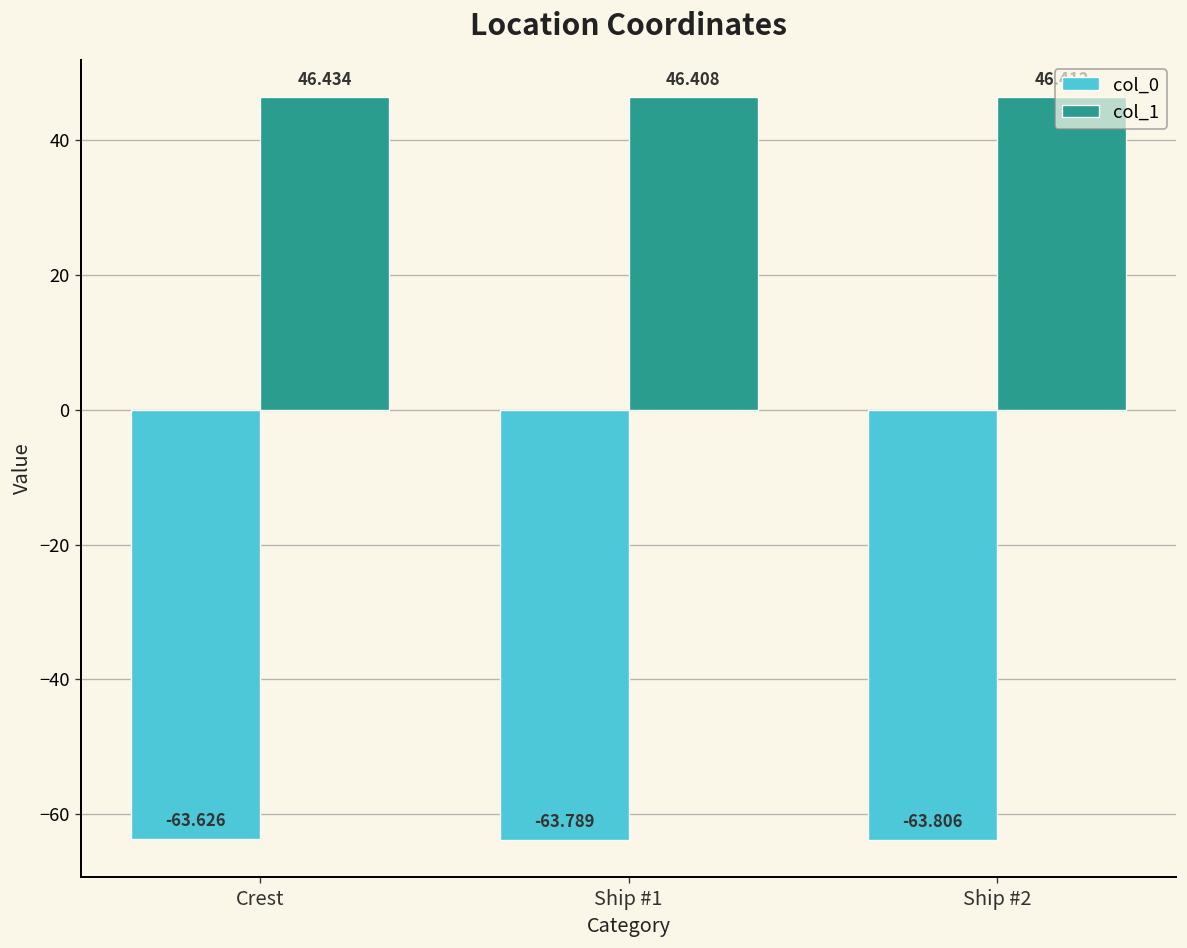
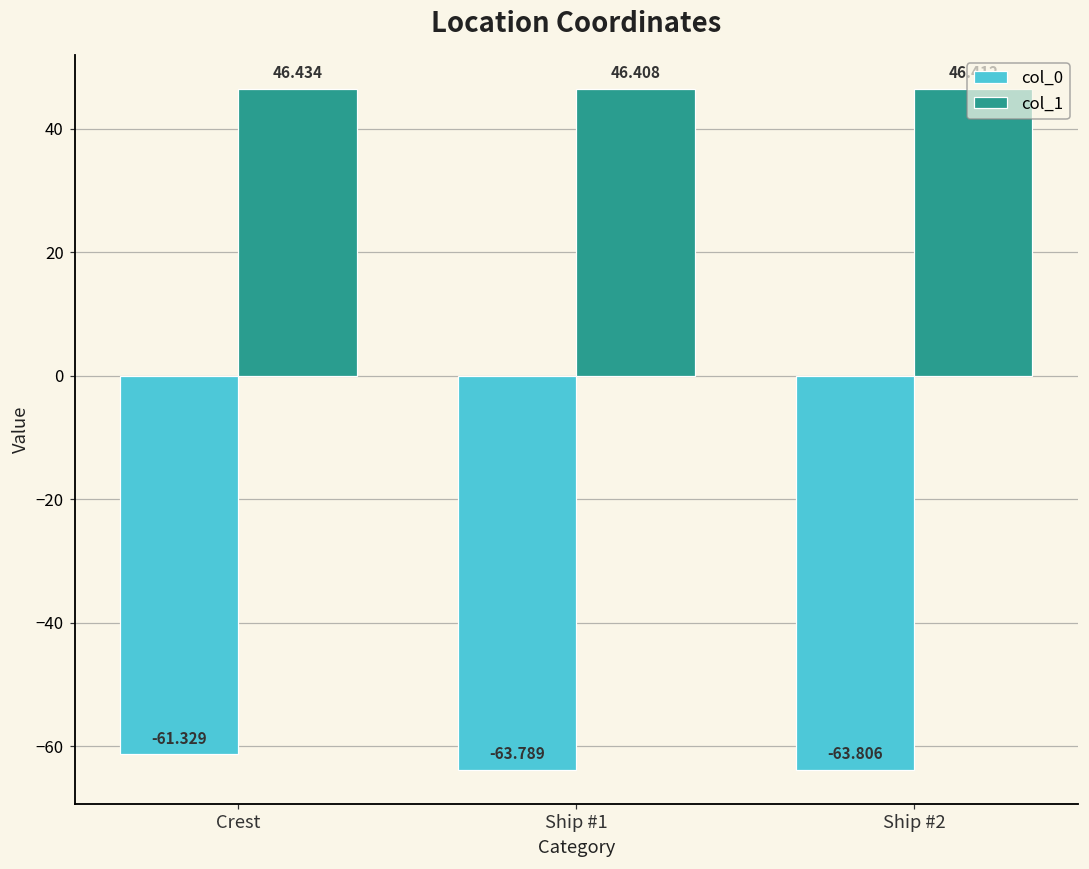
  {
    "col_0": {
-     "Crest": -63.626,
+     "Crest": -61.329,
      "Ship #1": -63.789,
      "Ship #2": -63.806
    },
    "col_1": {
      "Crest": 46.434,
      "Ship #1": 46.408
    }
  }
